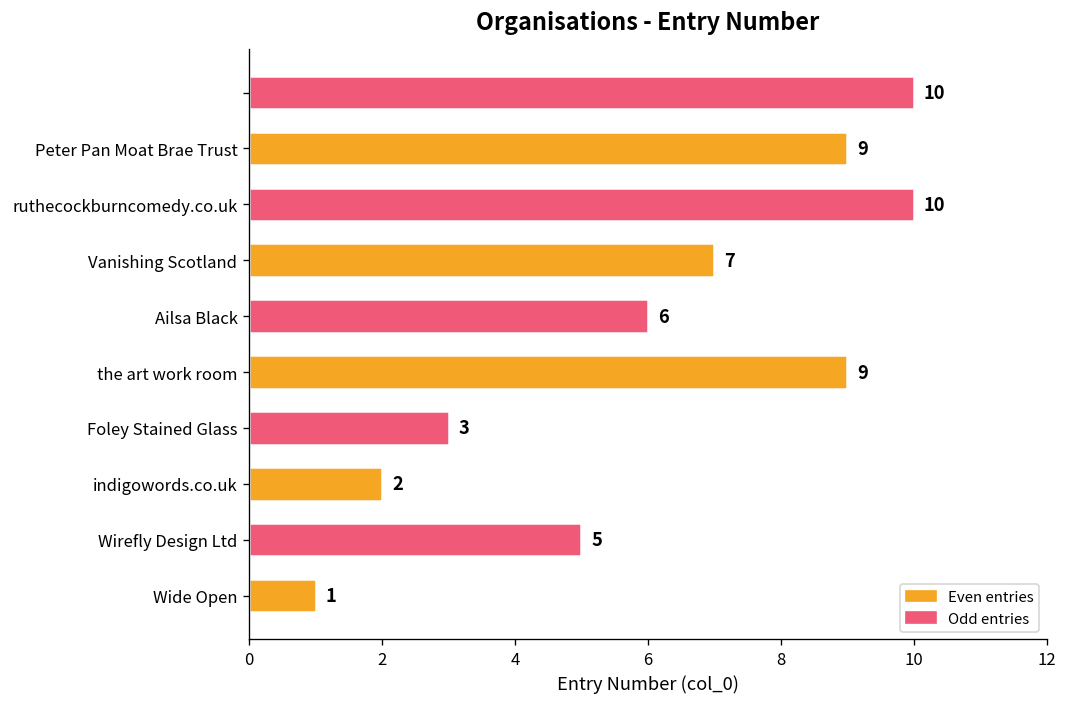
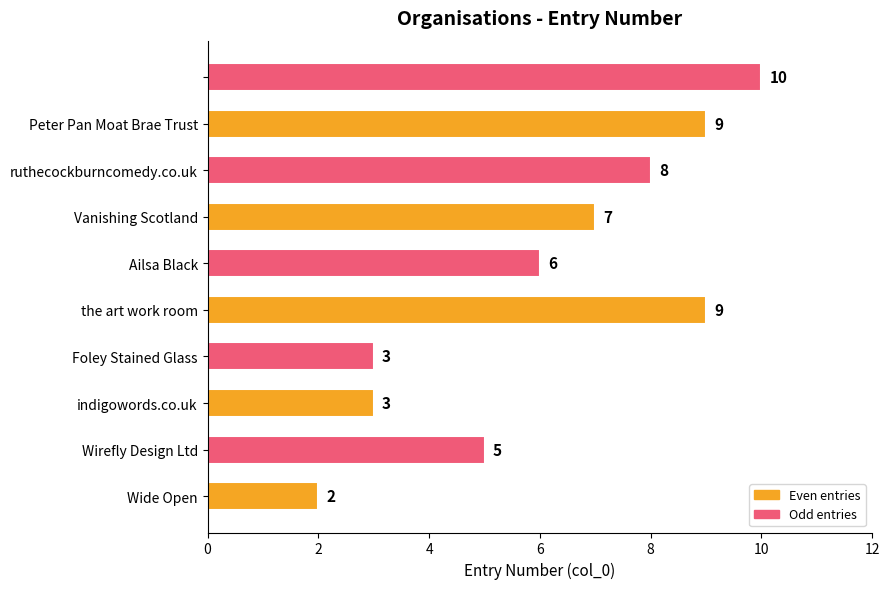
  {
    "Peter Pan Moat Brae Trust": 9,
-   "ruthecockburncomedy.co.uk": 10,
+   "ruthecockburncomedy.co.uk": 8,
    "Vanishing Scotland": 7,
    "Ailsa Black": 6,
    "the art work room": 9,
    "Foley Stained Glass": 3,
-   "indigowords.co.uk": 2,
+   "indigowords.co.uk": 3,
    "Wirefly Design Ltd": 5,
-   "Wide Open": 1
+   "Wide Open": 2
  }
